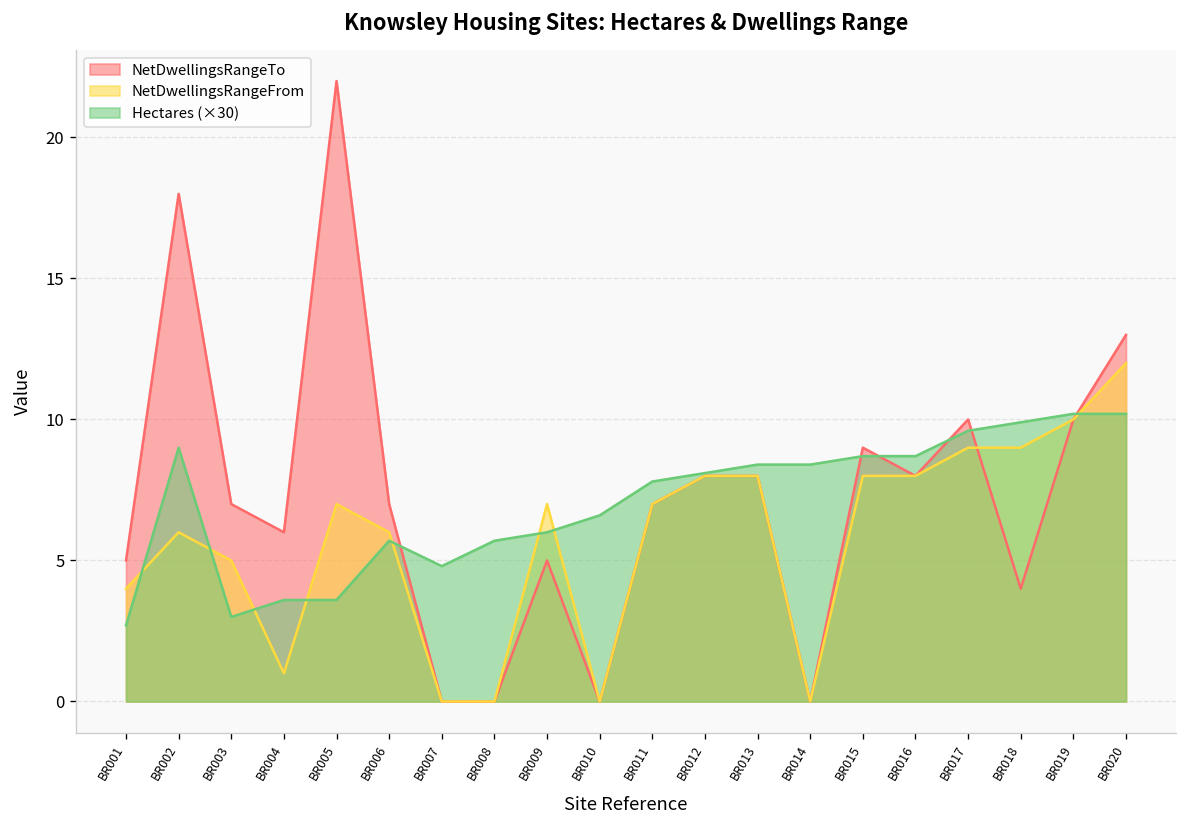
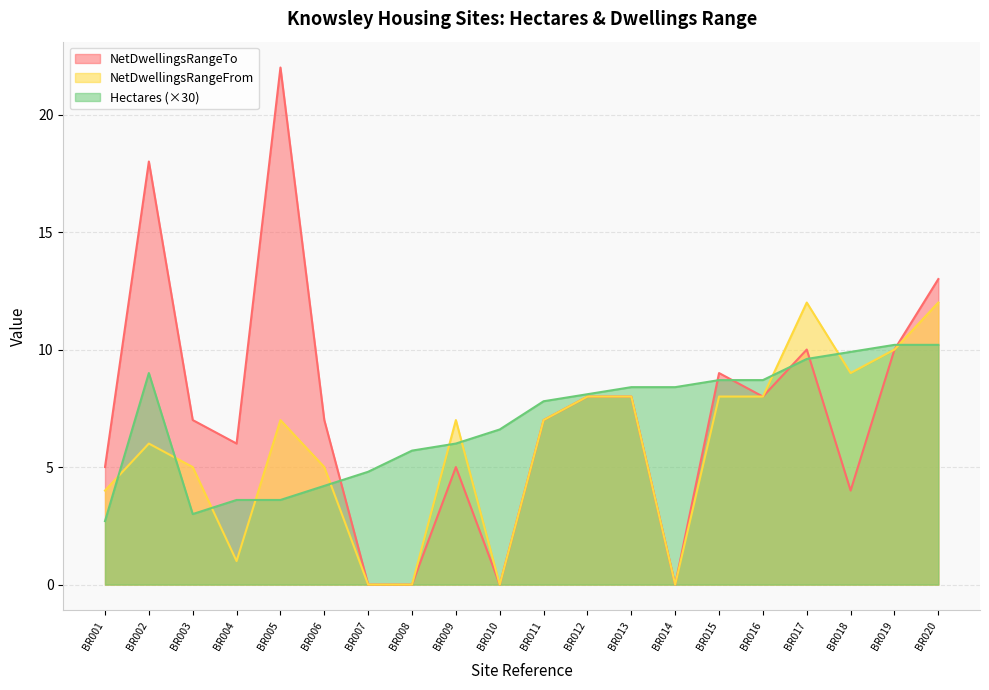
  {
    "NetDwellingsRangeTo": {
      "BR001": 5.0,
      "BR002": 18.0,
      "BR003": 7.0,
      "BR004": 6.0,
      "BR005": 22.0,
      "BR006": 7.0,
      "BR009": 5.0,
      "BR015": 9.0,
      "BR017": 10.0,
      "BR018": 4.0,
      "BR020": 13.0
    },
    "NetDwellingsRangeFrom": {
      "BR001": 4,
      "BR002": 6,
      "BR003": 5,
      "BR004": 1,
      "BR005": 7,
-     "BR006": 6,
+     "BR006": 5,
      "BR009": 7,
      "BR015": 8,
-     "BR017": 9,
+     "BR017": 12,
      "BR018": 9,
      "BR020": 12
    },
    "Hectares (×30)": {
      "BR001": 2.7,
      "BR002": 9.0,
      "BR003": 3.0,
      "BR004": 3.6,
      "BR005": 3.6,
-     "BR006": 5.7,
+     "BR006": 4.2,
      "BR007": 4.8,
      "BR008": 5.7,
      "BR009": 6.0,
      "BR010": 6.6,
      "BR011": 7.8,
      "BR013": 8.4,
      "BR014": 8.4,
      "BR015": 8.7,
      "BR016": 8.7,
      "BR017": 9.6,
      "BR018": 9.9,
      "BR019": 10.2,
      "BR020": 10.2
    }
  }
